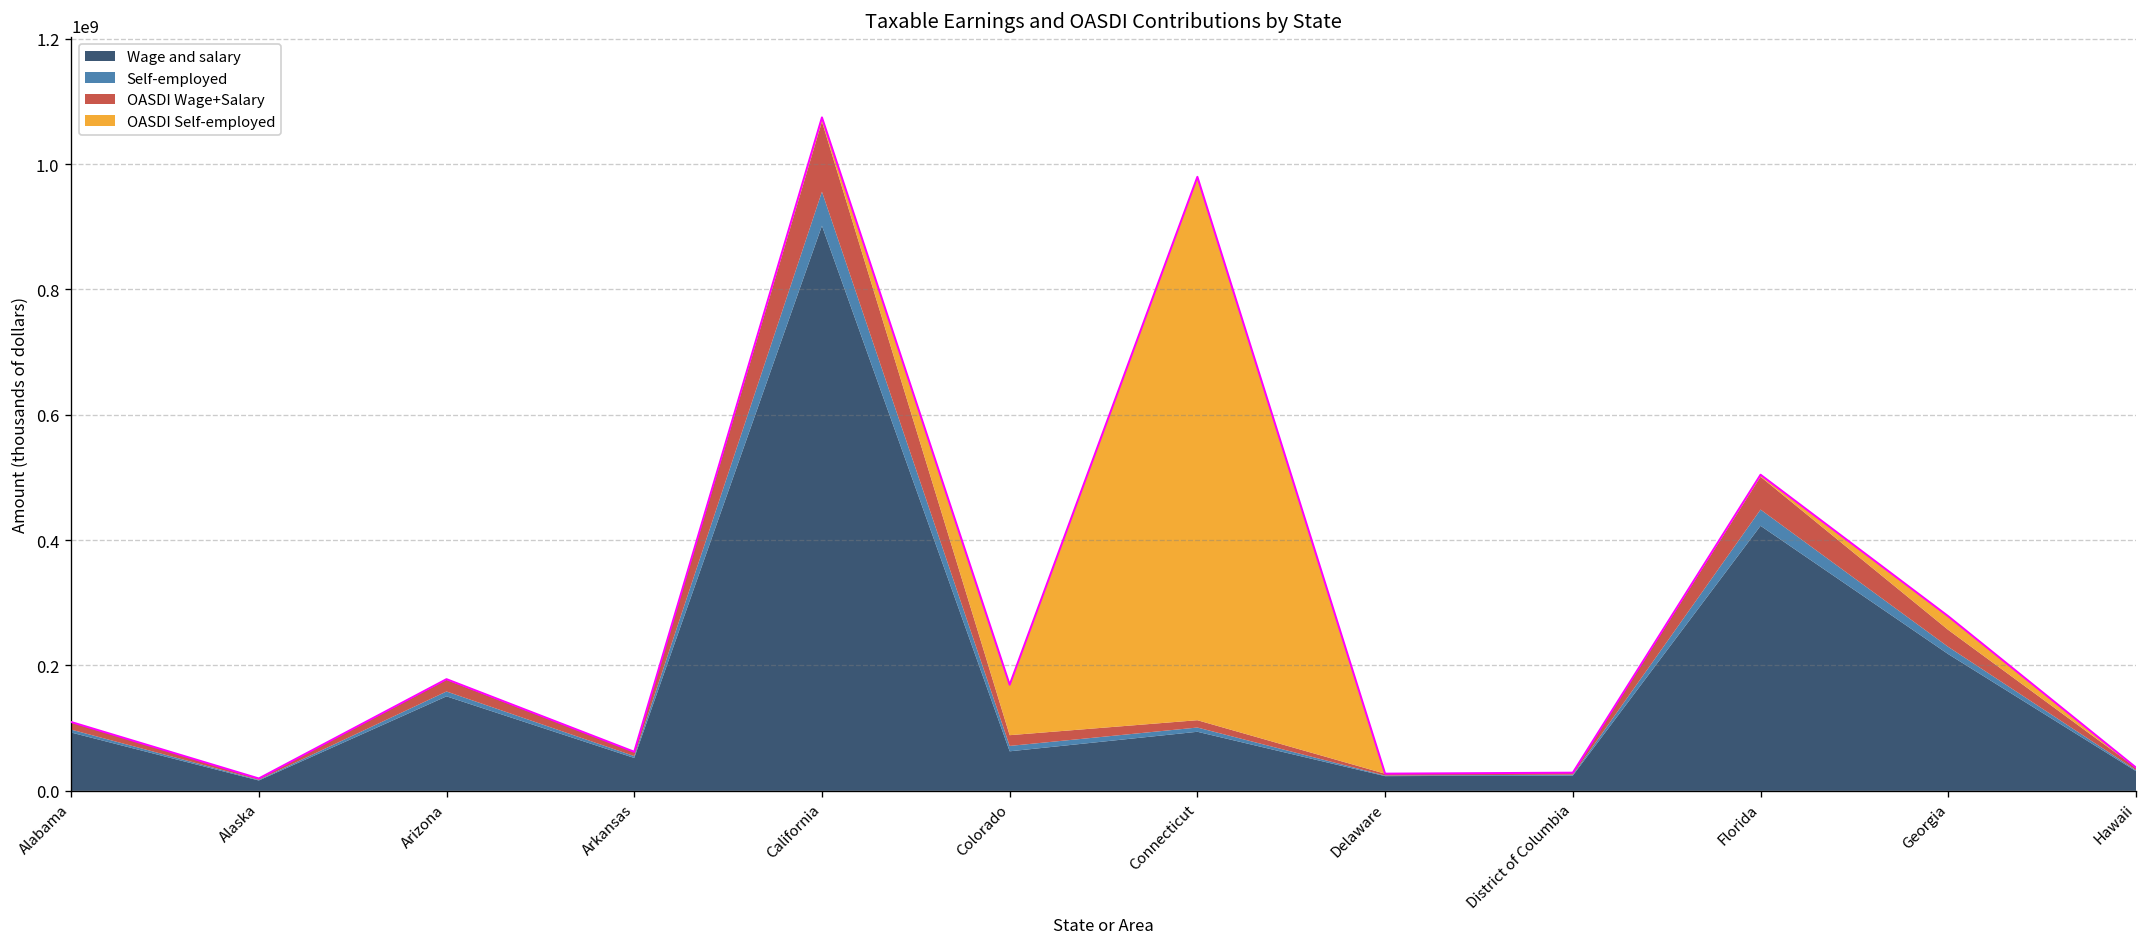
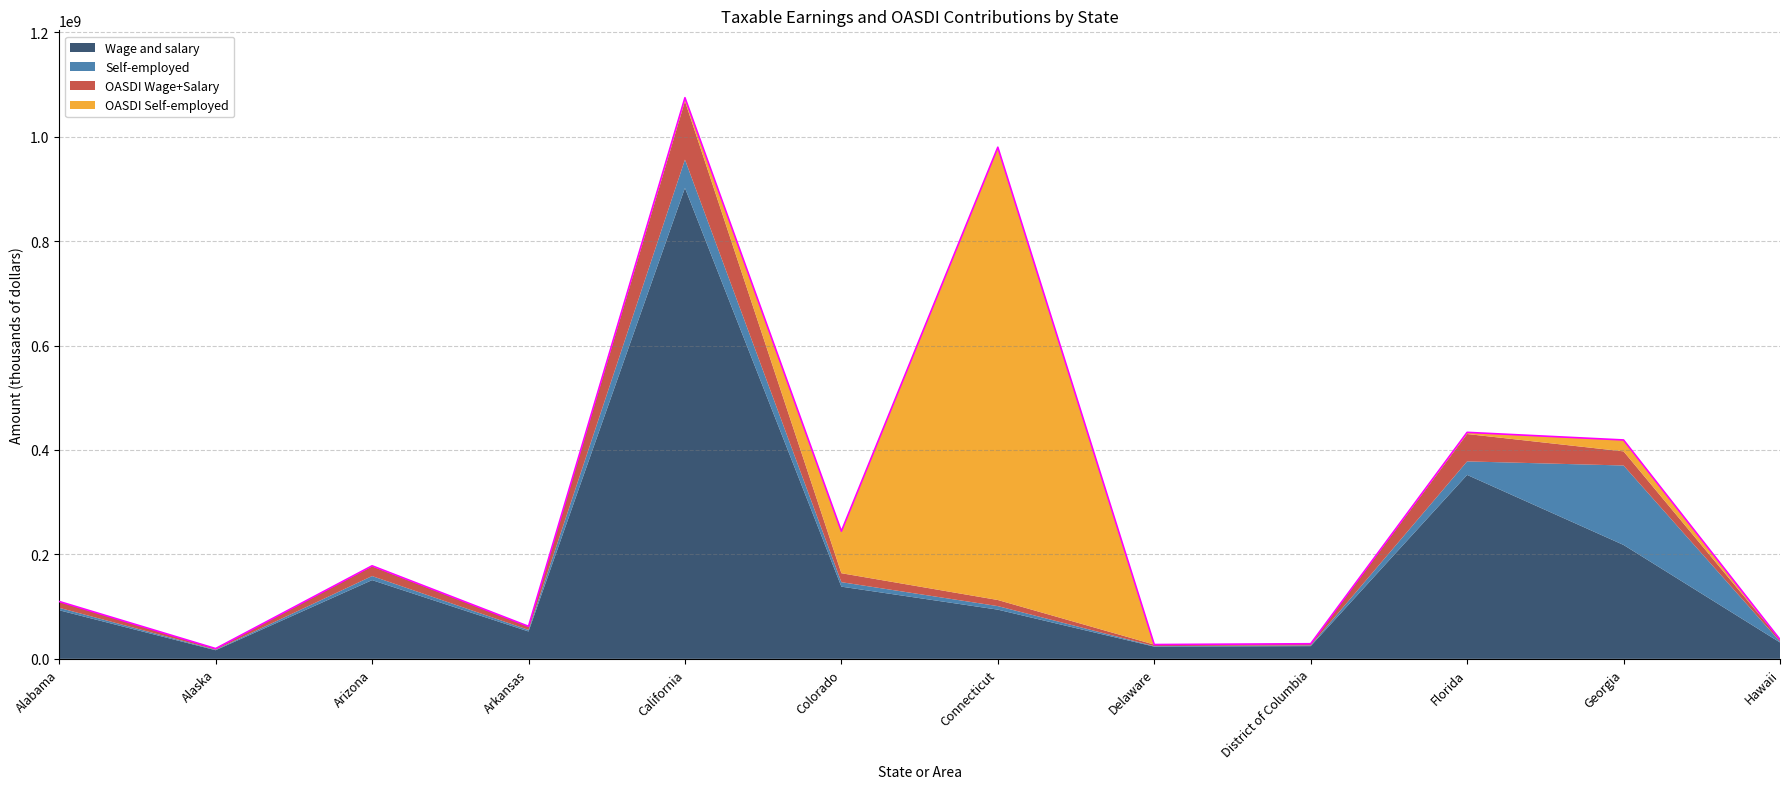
  {
    "Wage and salary": {
      "Arizona": 150000000,
      "California": 900000000,
-     "Colorado": 60000000,
+     "Colorado": 140000000,
      "Connecticut": 90000000,
-     "Florida": 420000000,
+     "Florida": 350000000,
      "Georgia": 220000000
    },
    "Self-employed": {
      "Arizona": 10000000,
      "California": 50000000,
      "Colorado": 10000000,
      "Connecticut": 10000000,
      "Florida": 30000000,
-     "Georgia": 10000000
+     "Georgia": 150000000
    },
    "OASDI Wage+Salary": {
      "California": 110000000,
      "Colorado": 20000000,
      "Connecticut": 10000000,
      "Georgia": 30000000
    },
    "OASDI Self-employed": {
      "California": 10000000,
      "Colorado": 80000000,
      "Connecticut": 870000000,
      "Georgia": 20000000
    }
  }
